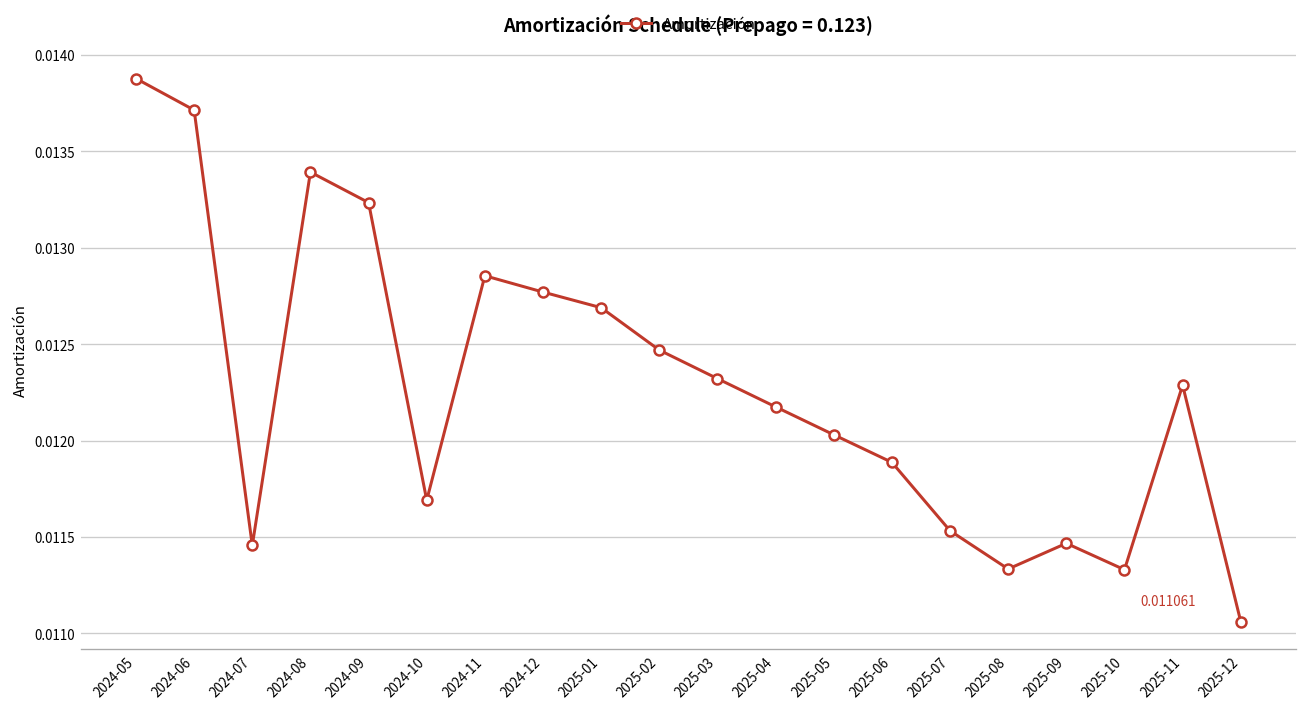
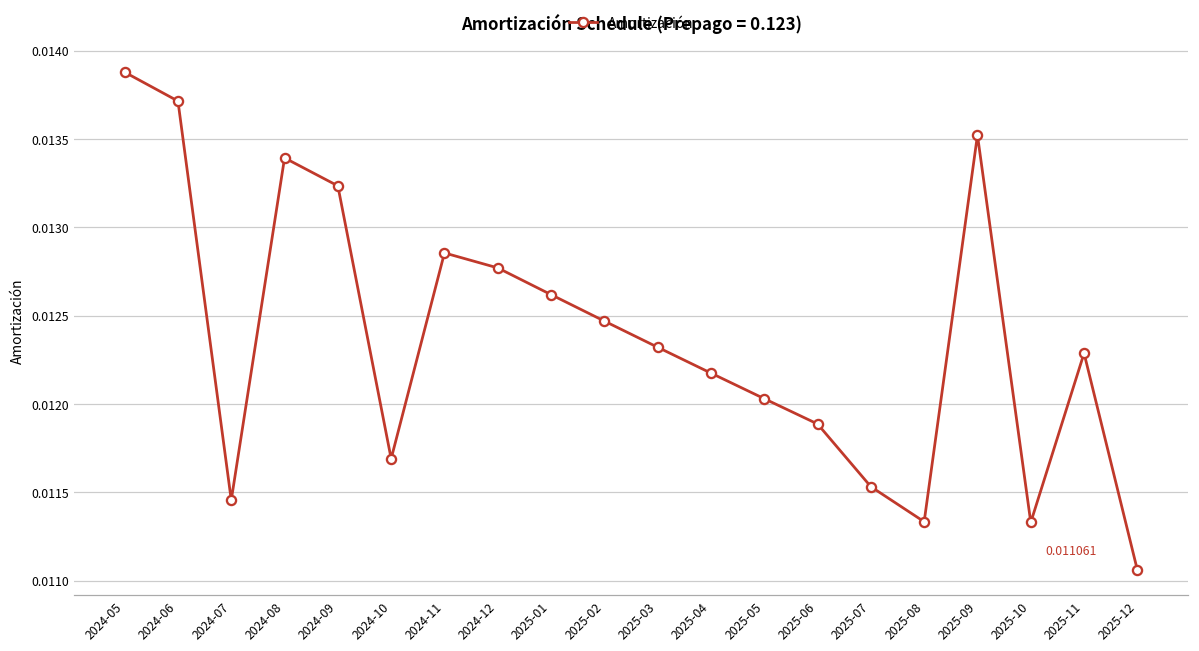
  {
    "2024-05": 0.01388,
    "2024-06": 0.01371,
    "2024-07": 0.01146,
    "2024-08": 0.01339,
    "2024-09": 0.01323,
    "2024-10": 0.01169,
    "2024-11": 0.01286,
    "2024-12": 0.01277,
-   "2025-01": 0.01269,
+   "2025-01": 0.01262,
    "2025-02": 0.01247,
    "2025-03": 0.01232,
    "2025-04": 0.01218,
    "2025-05": 0.01203,
    "2025-06": 0.01189,
    "2025-07": 0.01153,
    "2025-08": 0.01133,
-   "2025-09": 0.01147,
+   "2025-09": 0.01352,
    "2025-10": 0.01133,
    "2025-11": 0.01229,
    "2025-12": 0.01106
  }
